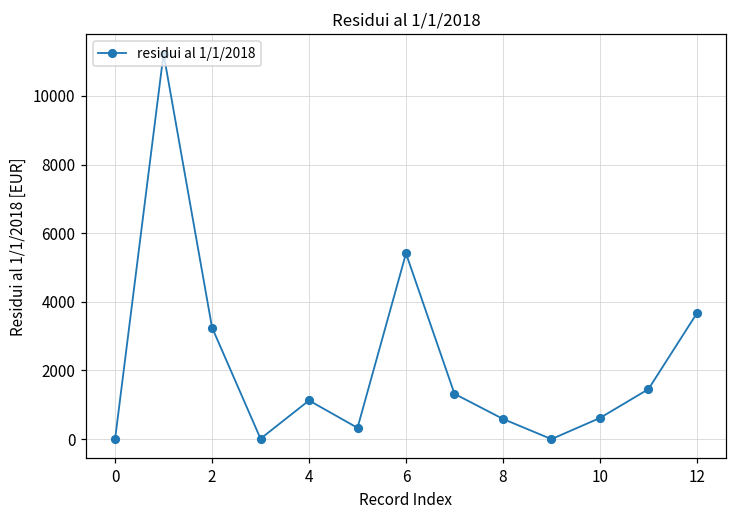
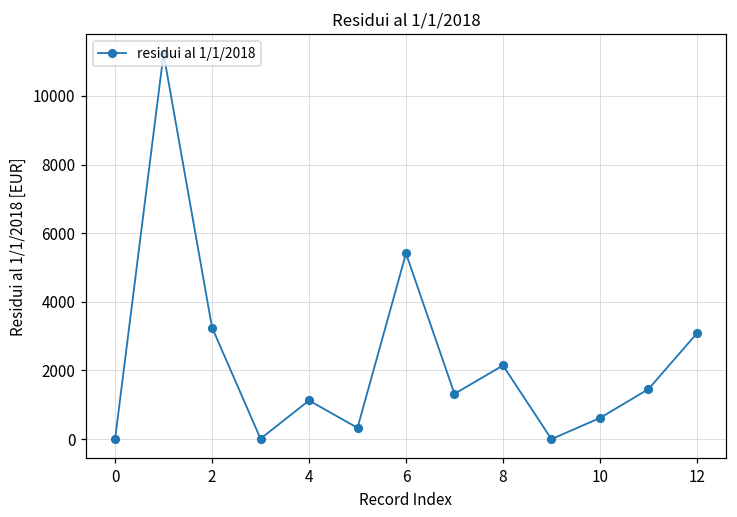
  {
    "0": 0,
    "2": 3300,
    "4": 1100,
    "6": 5400,
-   "8": 600,
+   "8": 2100,
    "10": 600,
-   "12": 3700
+   "12": 3100
  }
